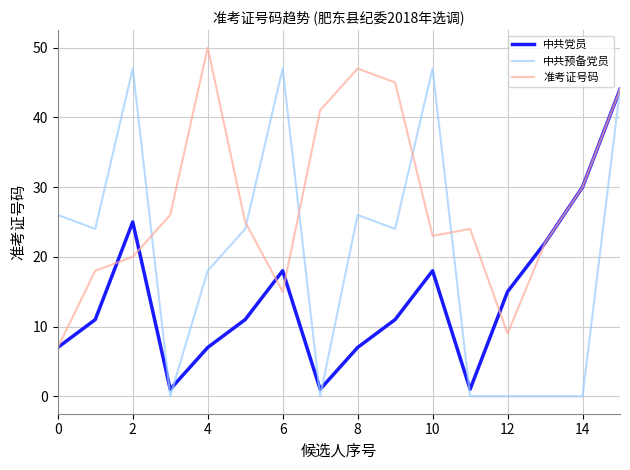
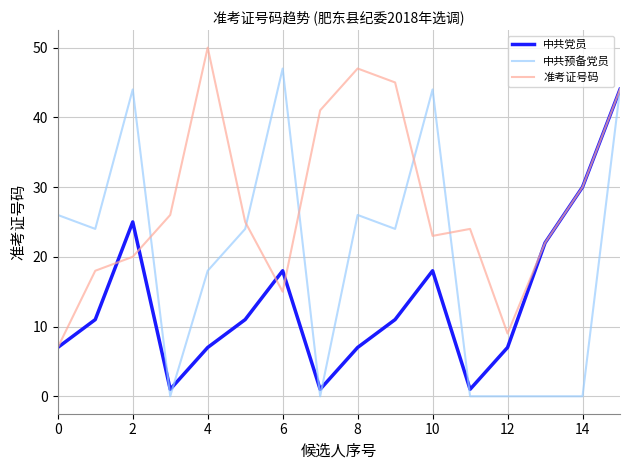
  {
    "中共党员": {
      "2": 25,
      "4": 7,
      "6": 18,
      "8": 7,
      "10": 18,
-     "12": 15
+     "12": 7
    },
    "中共预备党员": {
      "0": 26,
-     "2": 47,
+     "2": 44,
      "4": 18,
      "6": 47,
      "8": 26,
-     "10": 47,
+     "10": 44,
      "12": 0,
      "14": 0
    },
    "准考证号码": {
      "2": 20,
      "4": 50,
      "6": 15,
      "8": 47,
      "10": 23,
      "12": 9
    }
  }
